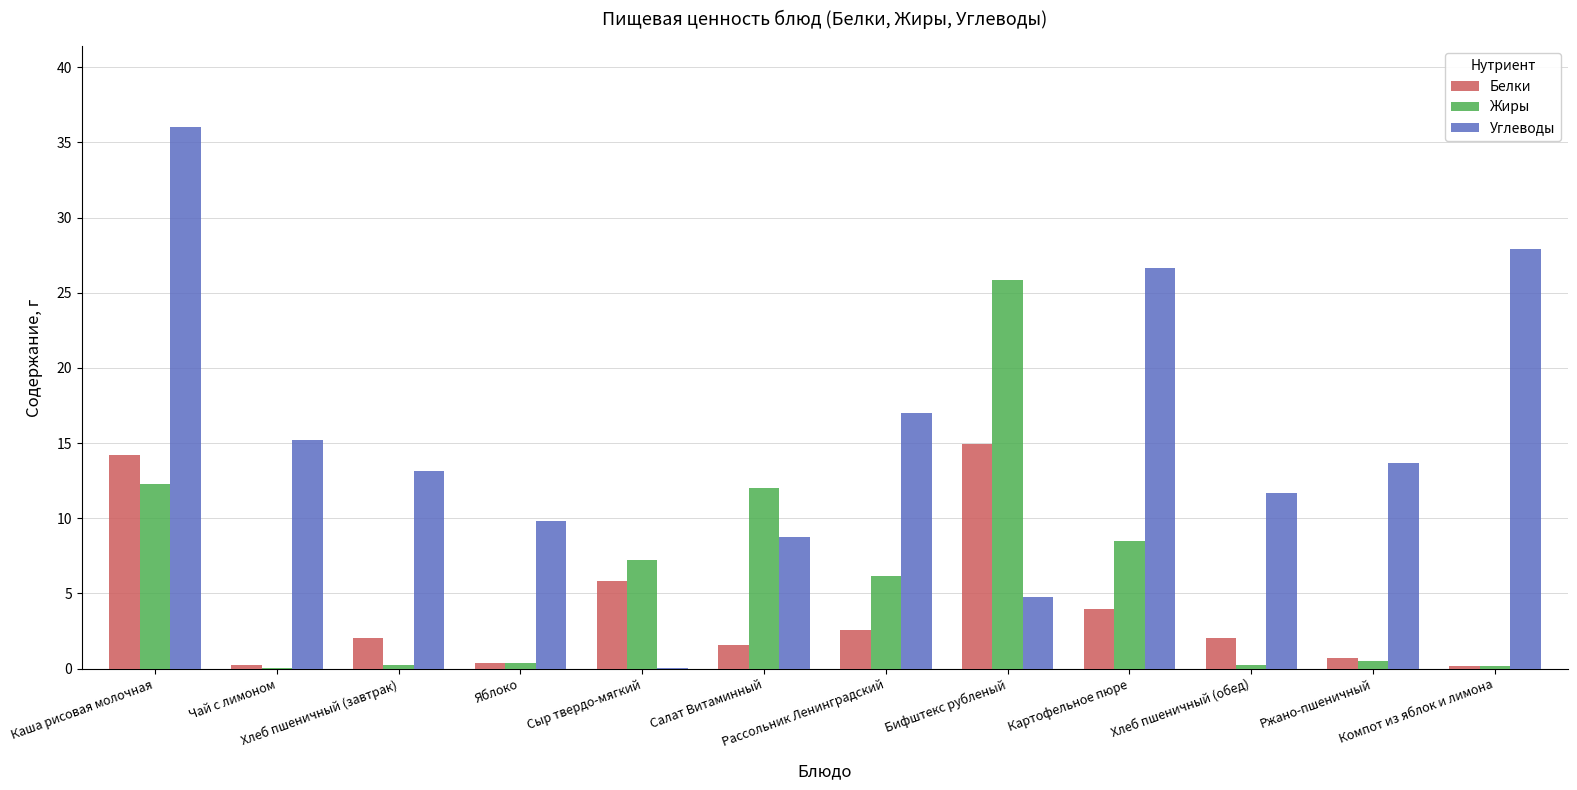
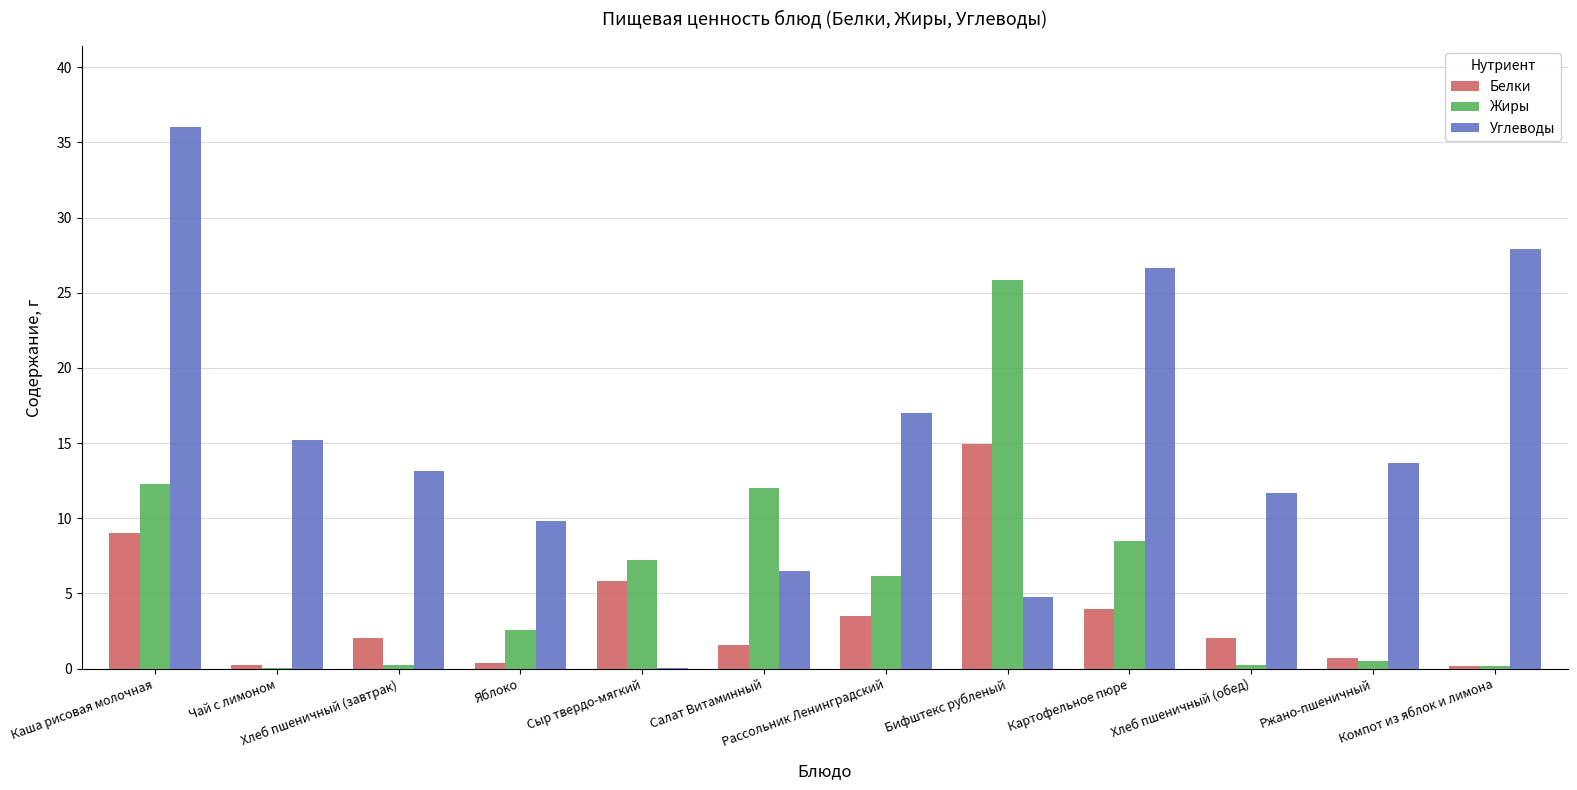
  {
    "Белки": {
-     "Каша рисовая молочная": 14.2,
+     "Каша рисовая молочная": 9.0,
      "Чай с лимоном": 0.3,
      "Хлеб пшеничный (завтрак)": 2.0,
      "Яблоко": 0.4,
      "Сыр твердо-мягкий": 5.8,
      "Салат Витаминный": 1.6,
-     "Рассольник Ленинградский": 2.6,
+     "Рассольник Ленинградский": 3.5,
      "Бифштекс рубленый": 14.9,
      "Картофельное пюре": 4.0,
      "Хлеб пшеничный (обед)": 2.0,
      "Ржано-пшеничный": 0.7
    },
    "Жиры": {
      "Каша рисовая молочная": 12.3,
      "Хлеб пшеничный (завтрак)": 0.2,
-     "Яблоко": 0.4,
+     "Яблоко": 2.6,
      "Сыр твердо-мягкий": 7.2,
      "Салат Витаминный": 12.0,
      "Рассольник Ленинградский": 6.1,
      "Бифштекс рубленый": 25.9,
      "Картофельное пюре": 8.5,
      "Хлеб пшеничный (обед)": 0.2,
      "Ржано-пшеничный": 0.5
    },
    "Углеводы": {
      "Каша рисовая молочная": 36.0,
      "Чай с лимоном": 15.2,
      "Хлеб пшеничный (завтрак)": 13.1,
      "Яблоко": 9.8,
-     "Салат Витаминный": 8.8,
+     "Салат Витаминный": 6.5,
      "Рассольник Ленинградский": 17.0,
      "Бифштекс рубленый": 4.8,
      "Картофельное пюре": 26.7,
      "Хлеб пшеничный (обед)": 11.7,
      "Ржано-пшеничный": 13.7,
      "Компот из яблок и лимона": 27.9
    }
  }
